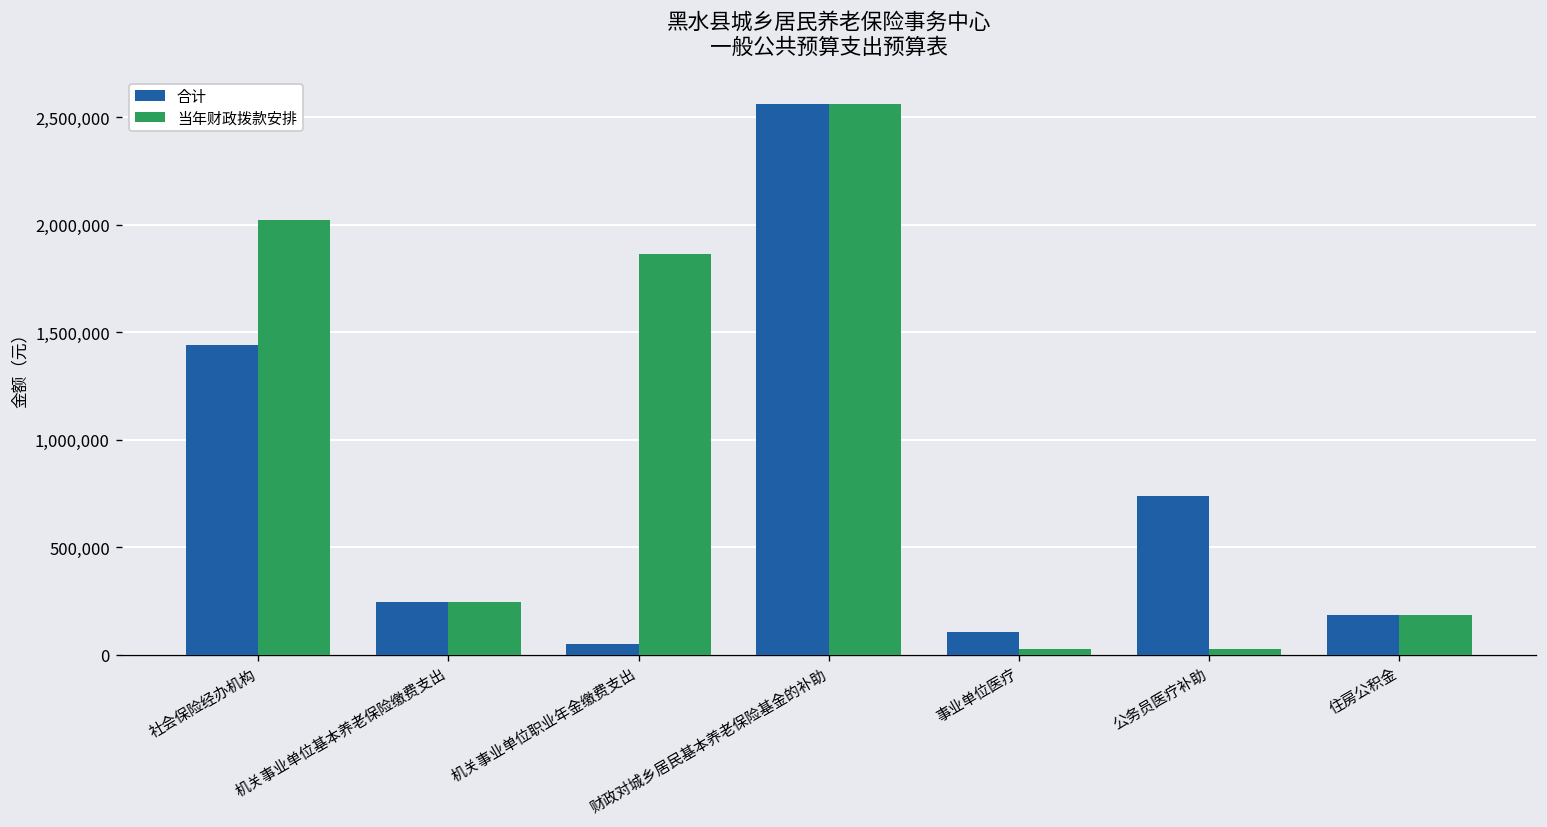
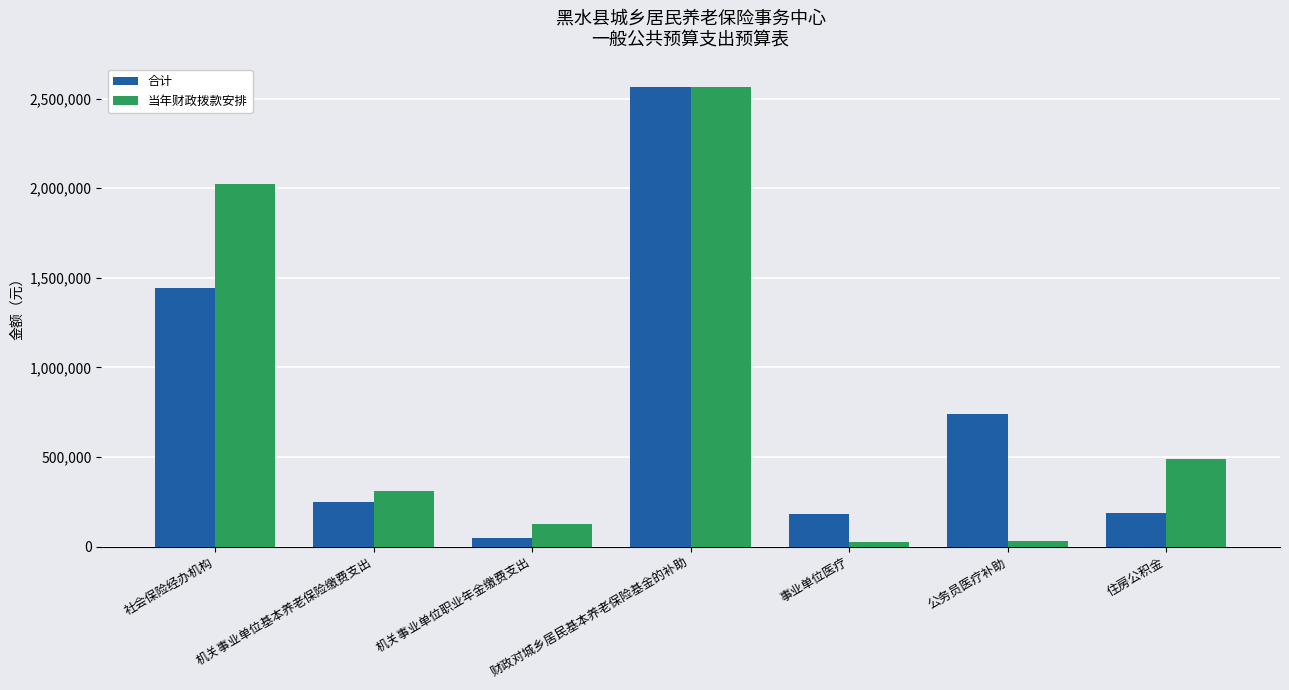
  {
    "合计": {
      "社会保险经办机构": "1,440,000",
      "机关事业单位基本养老保险缴费支出": "250,000",
      "机关事业单位职业年金缴费支出": "50,000",
      "财政对城乡居民基本养老保险基金的补助": "2,560,000",
-     "事业单位医疗": "110,000",
+     "事业单位医疗": "180,000",
      "公务员医疗补助": "740,000",
      "住房公积金": "180,000"
    },
    "当年财政拨款安排": {
      "社会保险经办机构": "2,020,000",
-     "机关事业单位基本养老保险缴费支出": "250,000",
-     "机关事业单位职业年金缴费支出": "1,870,000",
+     "机关事业单位基本养老保险缴费支出": "310,000",
+     "机关事业单位职业年金缴费支出": "120,000",
      "财政对城乡居民基本养老保险基金的补助": "2,560,000",
      "事业单位医疗": "30,000",
      "公务员医疗补助": "30,000",
-     "住房公积金": "180,000"
+     "住房公积金": "490,000"
    }
  }
